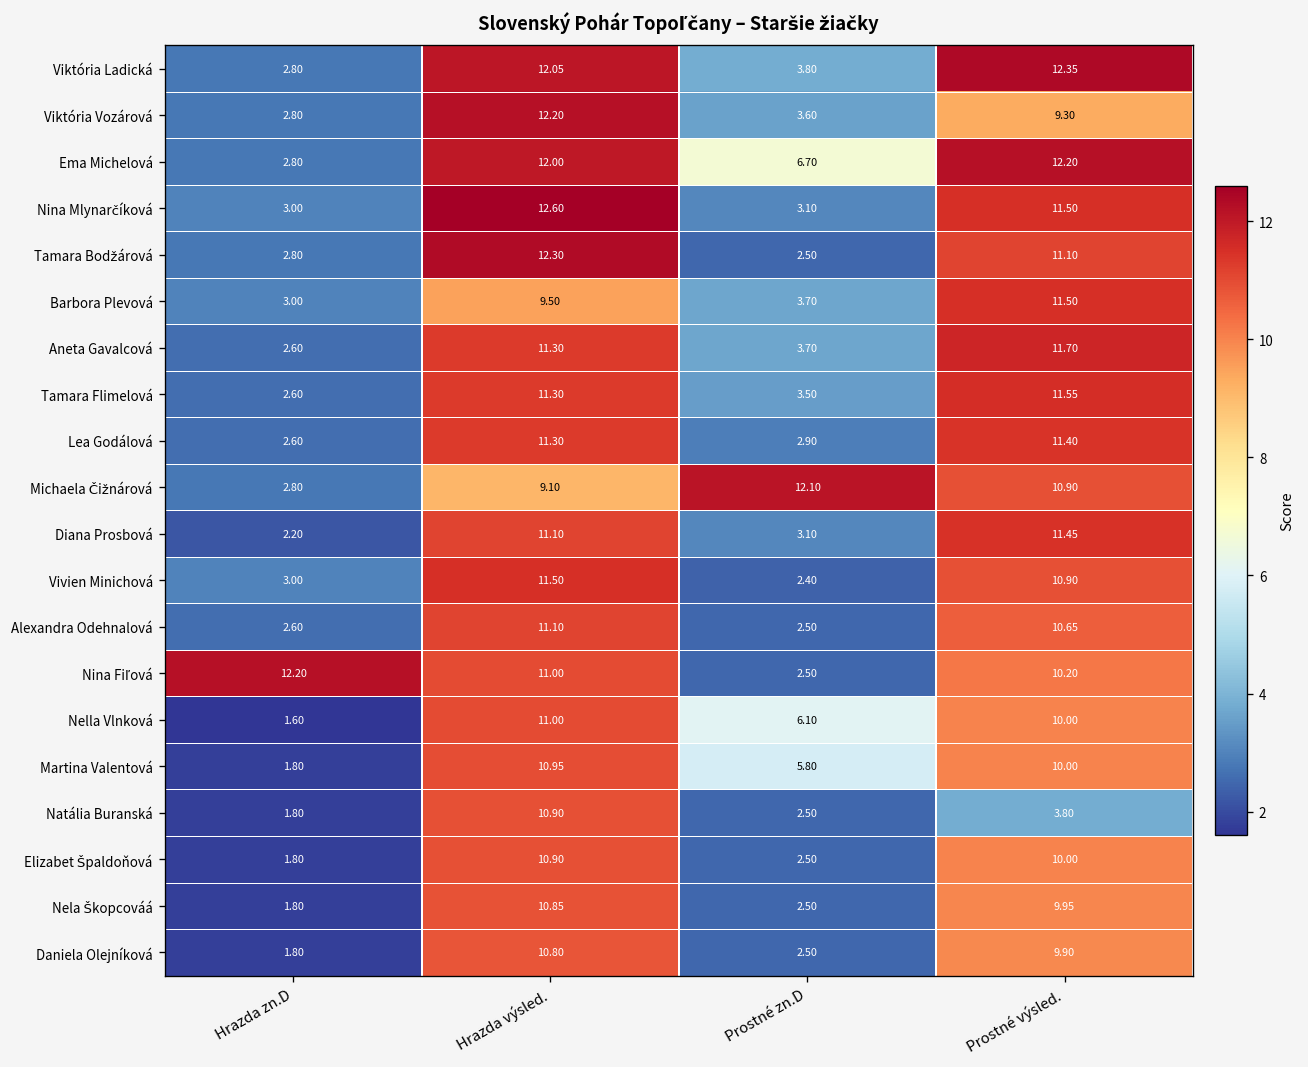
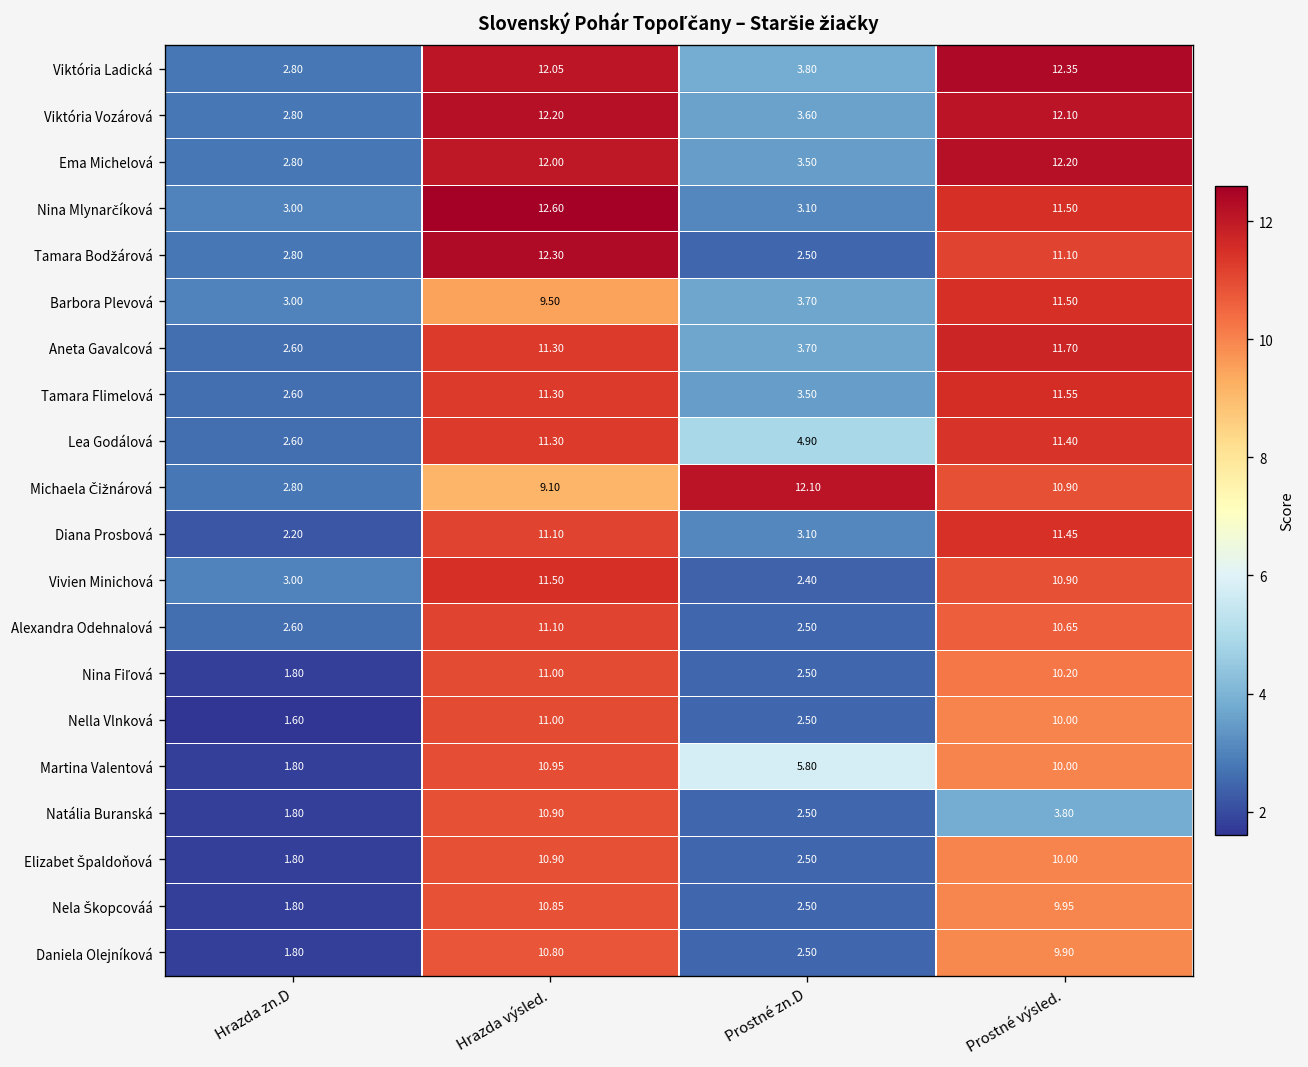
  {
    "Viktória Ladická": {
      "Hrazda zn.D": 2.80,
      "Hrazda výsled.": 12.05,
      "Prostné zn.D": 3.80,
      "Prostné výsled.": 12.35
    },
    "Viktória Vozárová": {
      "Hrazda zn.D": 2.80,
      "Hrazda výsled.": 12.20,
      "Prostné zn.D": 3.60,
-     "Prostné výsled.": 9.30
+     "Prostné výsled.": 12.10
    },
    "Ema Michelová": {
      "Hrazda zn.D": 2.80,
      "Hrazda výsled.": 12.00,
-     "Prostné zn.D": 6.70,
+     "Prostné zn.D": 3.50,
      "Prostné výsled.": 12.20
    },
    "Nina Mlynarčíková": {
      "Hrazda zn.D": 3.00,
      "Hrazda výsled.": 12.60,
      "Prostné zn.D": 3.10,
      "Prostné výsled.": 11.50
    },
    "Tamara Bodžárová": {
      "Hrazda zn.D": 2.80,
      "Hrazda výsled.": 12.30,
      "Prostné zn.D": 2.50,
      "Prostné výsled.": 11.10
    },
    "Barbora Plevová": {
      "Hrazda zn.D": 3.00,
      "Hrazda výsled.": 9.50,
      "Prostné zn.D": 3.70,
      "Prostné výsled.": 11.50
    },
    "Aneta Gavalcová": {
      "Hrazda zn.D": 2.60,
      "Hrazda výsled.": 11.30,
      "Prostné zn.D": 3.70,
      "Prostné výsled.": 11.70
    },
    "Tamara Flimelová": {
      "Hrazda zn.D": 2.60,
      "Hrazda výsled.": 11.30,
      "Prostné zn.D": 3.50,
      "Prostné výsled.": 11.55
    },
    "Lea Godálová": {
      "Hrazda zn.D": 2.60,
      "Hrazda výsled.": 11.30,
-     "Prostné zn.D": 2.90,
+     "Prostné zn.D": 4.90,
      "Prostné výsled.": 11.40
    },
    "Michaela Čižnárová": {
      "Hrazda zn.D": 2.80,
      "Hrazda výsled.": 9.10,
      "Prostné zn.D": 12.10,
      "Prostné výsled.": 10.90
    },
    "Diana Prosbová": {
      "Hrazda zn.D": 2.20,
      "Hrazda výsled.": 11.10,
      "Prostné zn.D": 3.10,
      "Prostné výsled.": 11.45
    },
    "Vivien Minichová": {
      "Hrazda zn.D": 3.00,
      "Hrazda výsled.": 11.50,
      "Prostné zn.D": 2.40,
      "Prostné výsled.": 10.90
    },
    "Alexandra Odehnalová": {
      "Hrazda zn.D": 2.60,
      "Hrazda výsled.": 11.10,
      "Prostné zn.D": 2.50,
      "Prostné výsled.": 10.65
    },
    "Nina Fiľová": {
-     "Hrazda zn.D": 12.20,
+     "Hrazda zn.D": 1.80,
      "Hrazda výsled.": 11.00,
      "Prostné zn.D": 2.50,
      "Prostné výsled.": 10.20
    },
    "Nella Vlnková": {
      "Hrazda zn.D": 1.60,
      "Hrazda výsled.": 11.00,
-     "Prostné zn.D": 6.10,
+     "Prostné zn.D": 2.50,
      "Prostné výsled.": 10.00
    },
    "Martina Valentová": {
      "Hrazda zn.D": 1.80,
      "Hrazda výsled.": 10.95,
      "Prostné zn.D": 5.80,
      "Prostné výsled.": 10.00
    },
    "Natália Buranská": {
      "Hrazda zn.D": 1.80,
      "Hrazda výsled.": 10.90,
      "Prostné zn.D": 2.50,
      "Prostné výsled.": 3.80
    },
    "Elizabet Špaldoňová": {
      "Hrazda zn.D": 1.80,
      "Hrazda výsled.": 10.90,
      "Prostné zn.D": 2.50,
      "Prostné výsled.": 10.00
    },
    "Nela Škopcováá": {
      "Hrazda zn.D": 1.80,
      "Hrazda výsled.": 10.85,
      "Prostné zn.D": 2.50,
      "Prostné výsled.": 9.95
    },
    "Daniela Olejníková": {
      "Hrazda zn.D": 1.80,
      "Hrazda výsled.": 10.80,
      "Prostné zn.D": 2.50,
      "Prostné výsled.": 9.90
    }
  }
